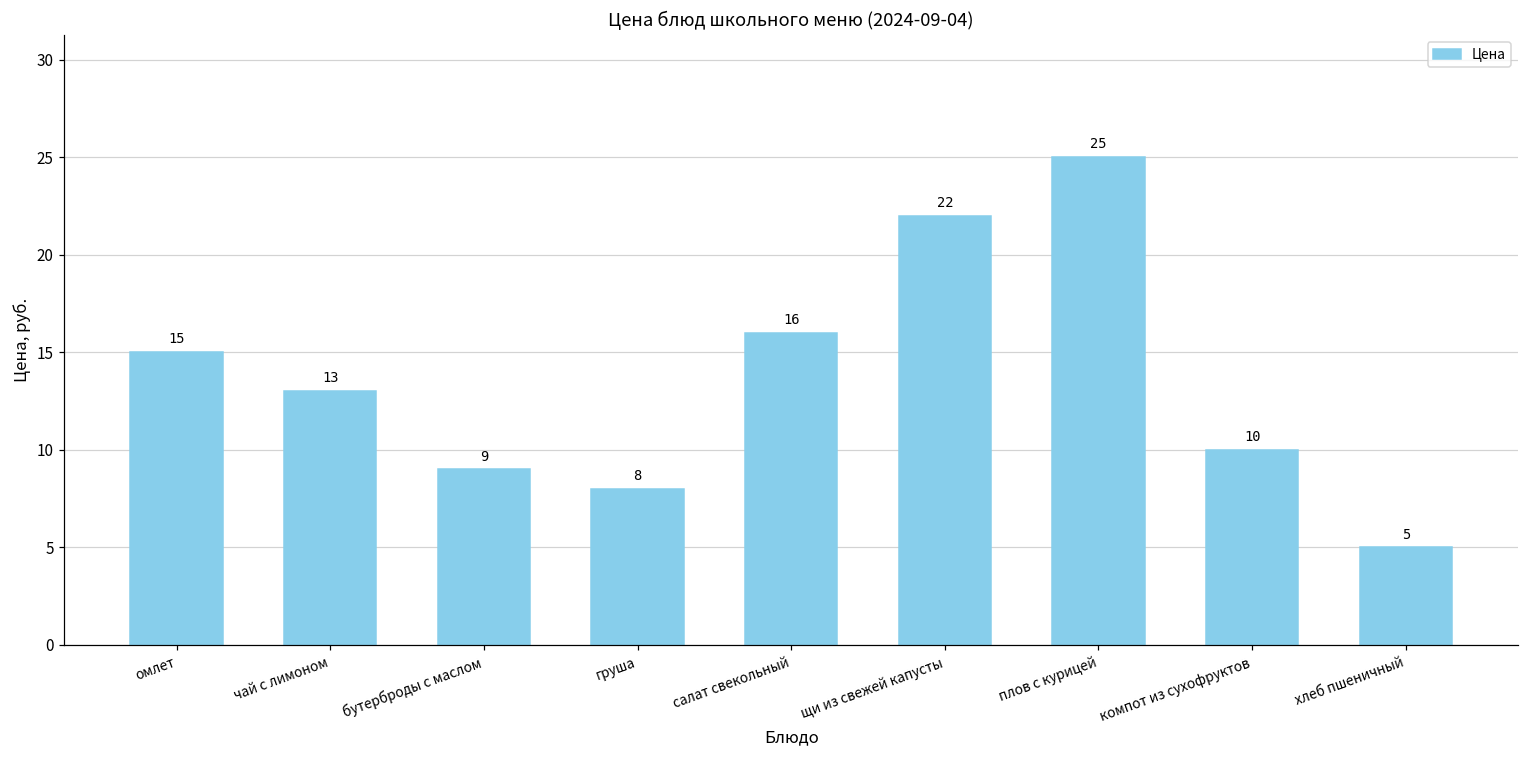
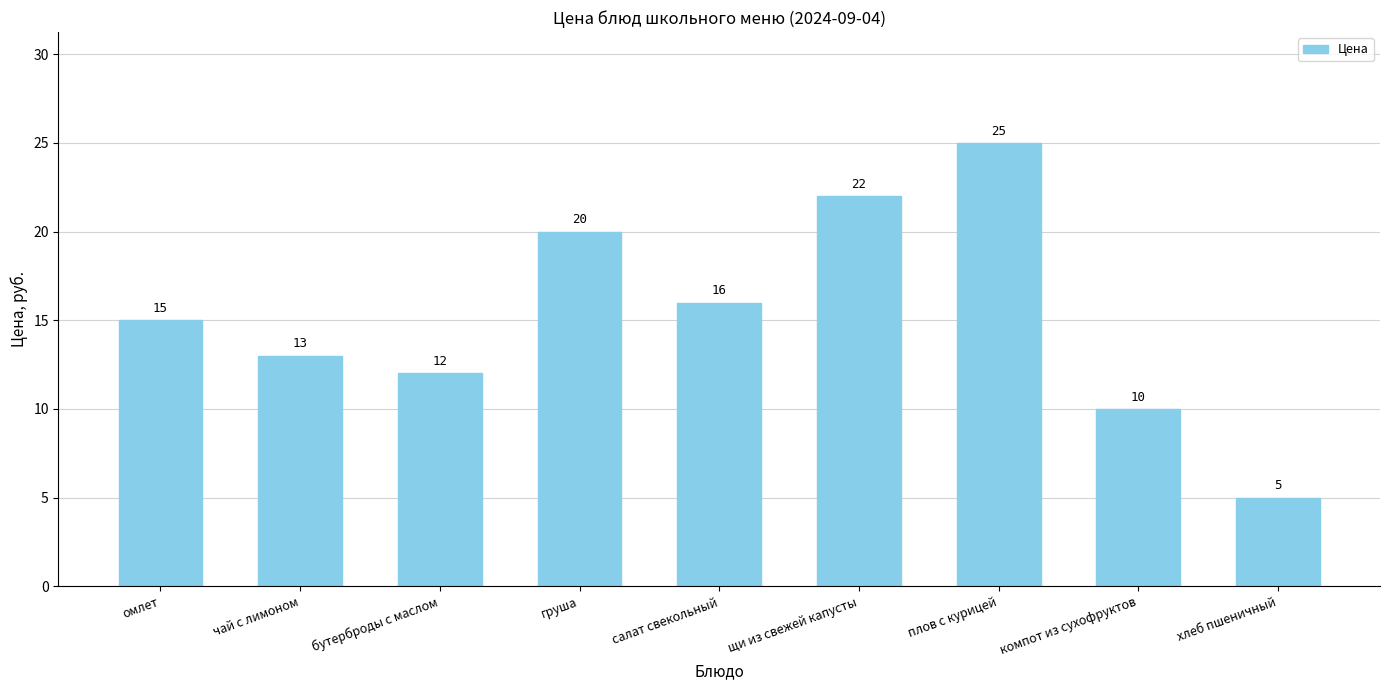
  {
    "омлет": 15,
    "чай с лимоном": 13,
-   "бутерброды с маслом": 9,
-   "груша": 8,
+   "бутерброды с маслом": 12,
+   "груша": 20,
    "салат свекольный": 16,
    "щи из свежей капусты": 22,
    "плов с курицей": 25,
    "компот из сухофруктов": 10,
    "хлеб пшеничный": 5
  }
